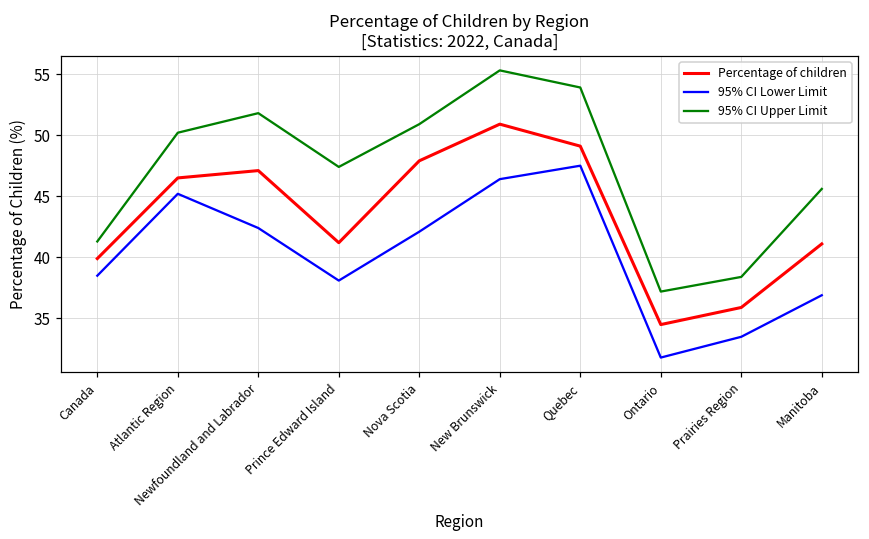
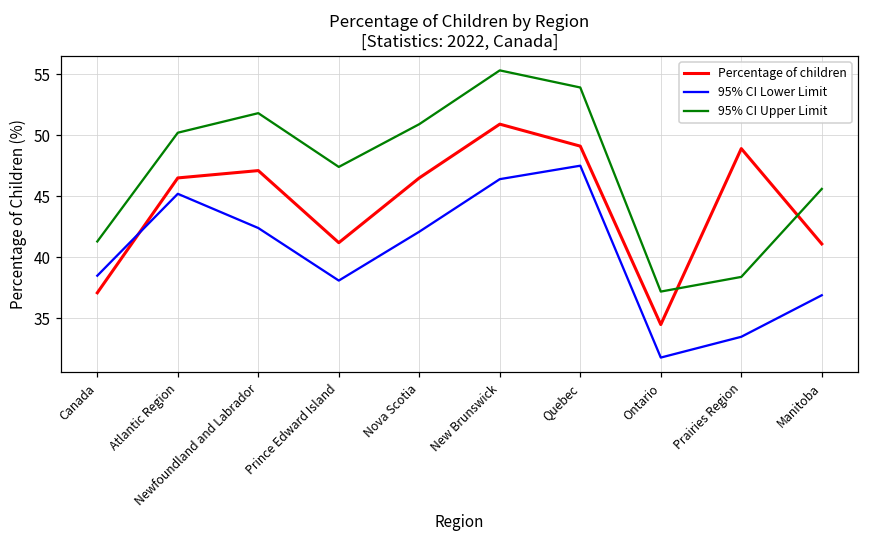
  {
    "Percentage of children": {
-     "Canada": 39.9,
+     "Canada": 37.1,
      "Atlantic Region": 46.5,
      "Newfoundland and Labrador": 47.1,
      "Prince Edward Island": 41.2,
-     "Nova Scotia": 47.9,
+     "Nova Scotia": 46.5,
      "New Brunswick": 50.9,
      "Quebec": 49.1,
      "Ontario": 34.5,
-     "Prairies Region": 35.9,
+     "Prairies Region": 48.9,
      "Manitoba": 41.1
    },
    "95% CI Lower Limit": {
      "Canada": 38.5,
      "Atlantic Region": 45.2,
      "Newfoundland and Labrador": 42.4,
      "Prince Edward Island": 38.1,
      "Nova Scotia": 42.1,
      "New Brunswick": 46.4,
      "Quebec": 47.5,
      "Ontario": 31.8,
      "Prairies Region": 33.5,
      "Manitoba": 36.9
    },
    "95% CI Upper Limit": {
      "Canada": 41.3,
      "Atlantic Region": 50.2,
      "Newfoundland and Labrador": 51.8,
      "Prince Edward Island": 47.4,
      "Nova Scotia": 50.9,
      "New Brunswick": 55.3,
      "Quebec": 53.9,
      "Ontario": 37.2,
      "Prairies Region": 38.4,
      "Manitoba": 45.6
    }
  }
